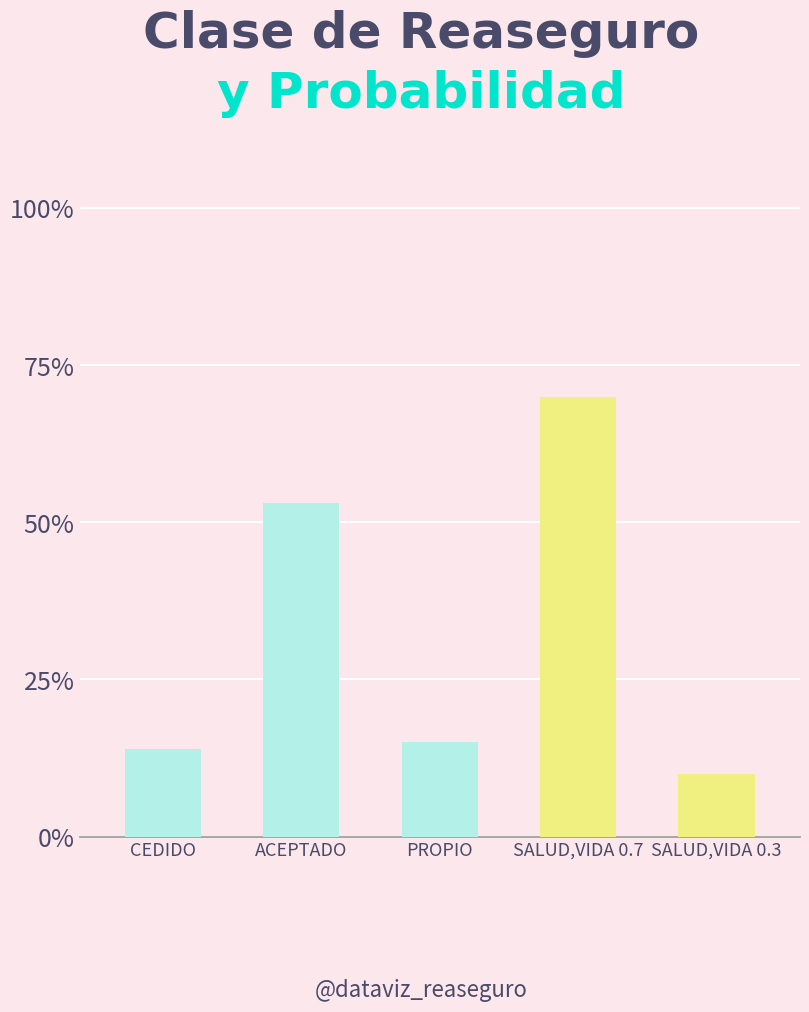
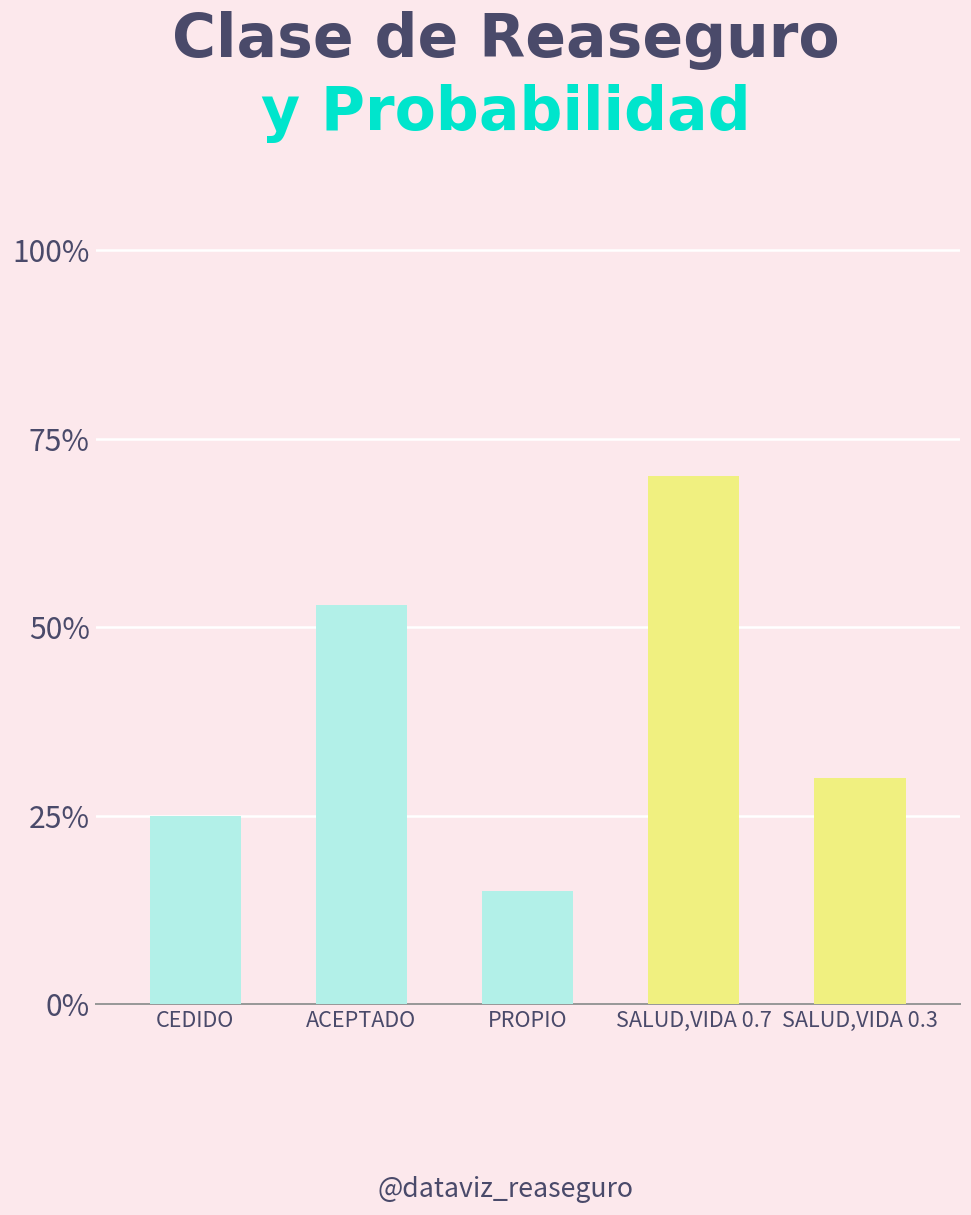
  {
-   "CEDIDO": "14%",
+   "CEDIDO": "25%",
    "ACEPTADO": "53%",
    "PROPIO": "15%",
    "SALUD,VIDA 0.7": "70%",
-   "SALUD,VIDA 0.3": "10%"
+   "SALUD,VIDA 0.3": "30%"
  }
